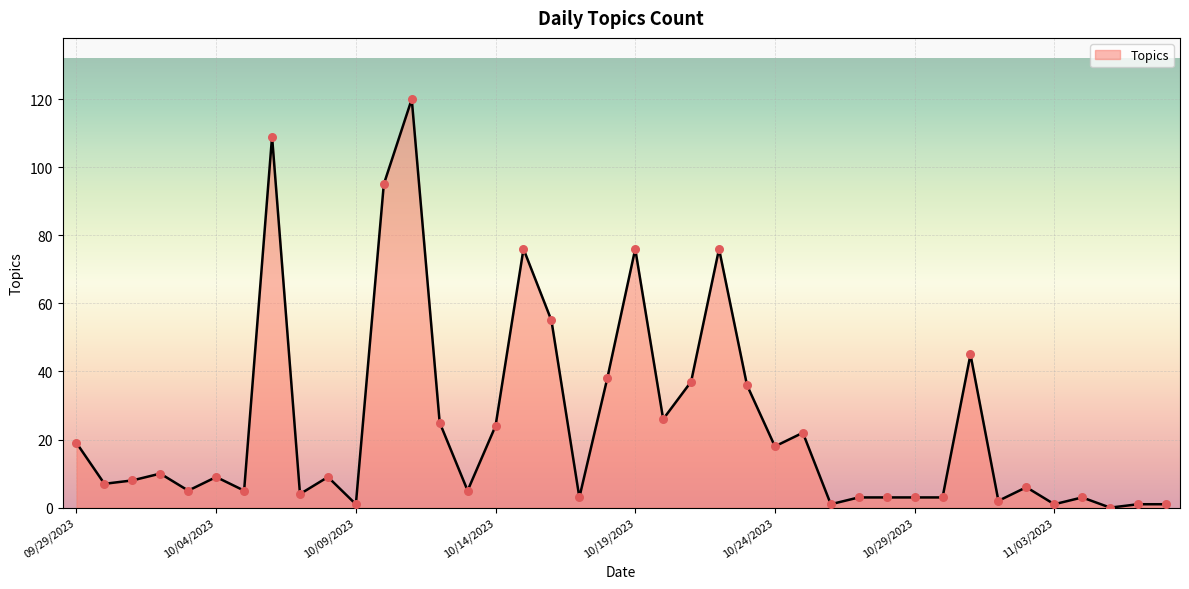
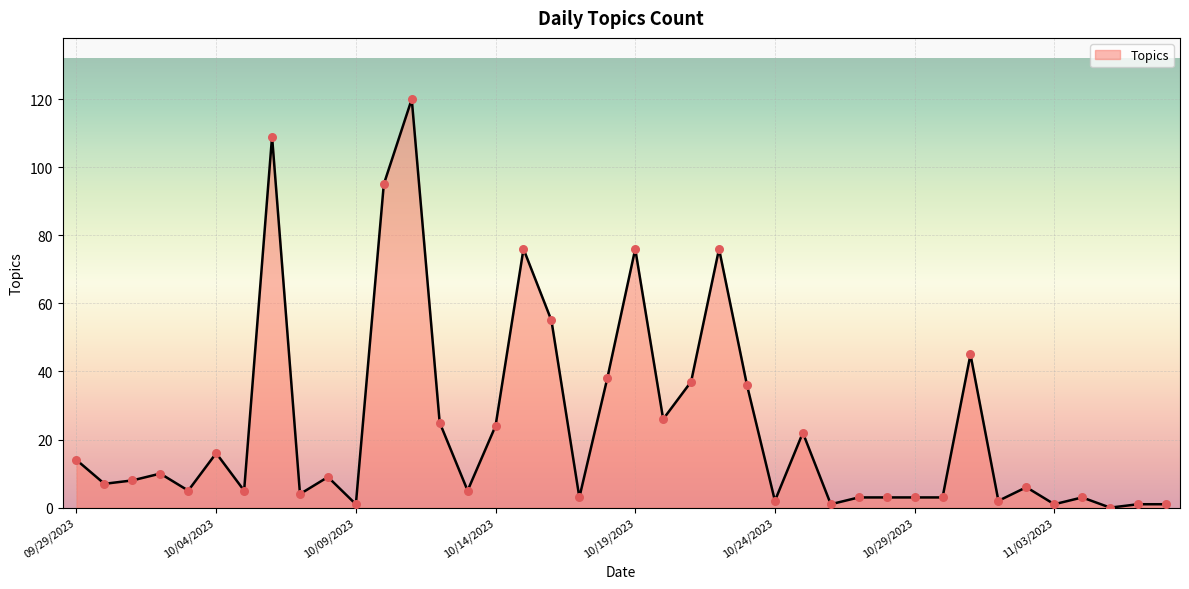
  {
-   "09/29/2023": 19,
-   "10/04/2023": 9,
+   "09/29/2023": 14,
+   "10/04/2023": 16,
    "10/09/2023": 1,
    "10/14/2023": 24,
    "10/19/2023": 76,
-   "10/24/2023": 18,
+   "10/24/2023": 2,
    "10/29/2023": 3,
    "11/03/2023": 1
  }
